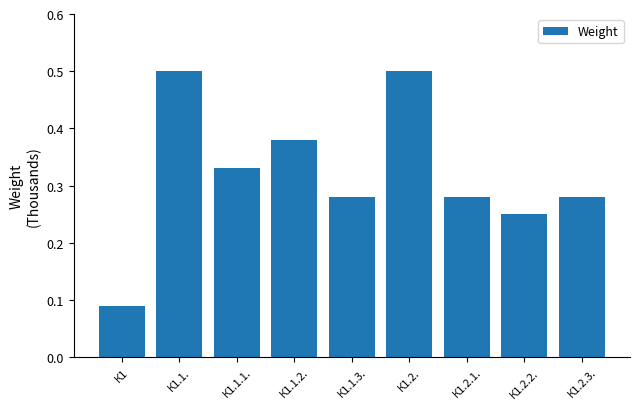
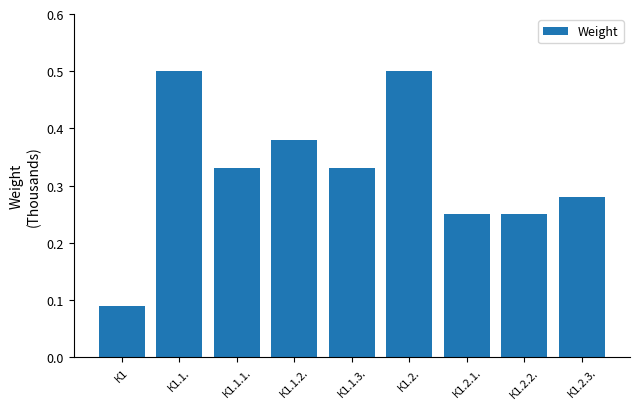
  {
    "К1": 0.09,
    "К1.1.": 0.50,
    "К1.1.1.": 0.33,
    "К1.1.2.": 0.38,
-   "К1.1.3.": 0.28,
+   "К1.1.3.": 0.33,
    "К1.2.": 0.50,
-   "К1.2.1.": 0.28,
+   "К1.2.1.": 0.25,
    "К1.2.2.": 0.25,
    "К1.2.3.": 0.28
  }
